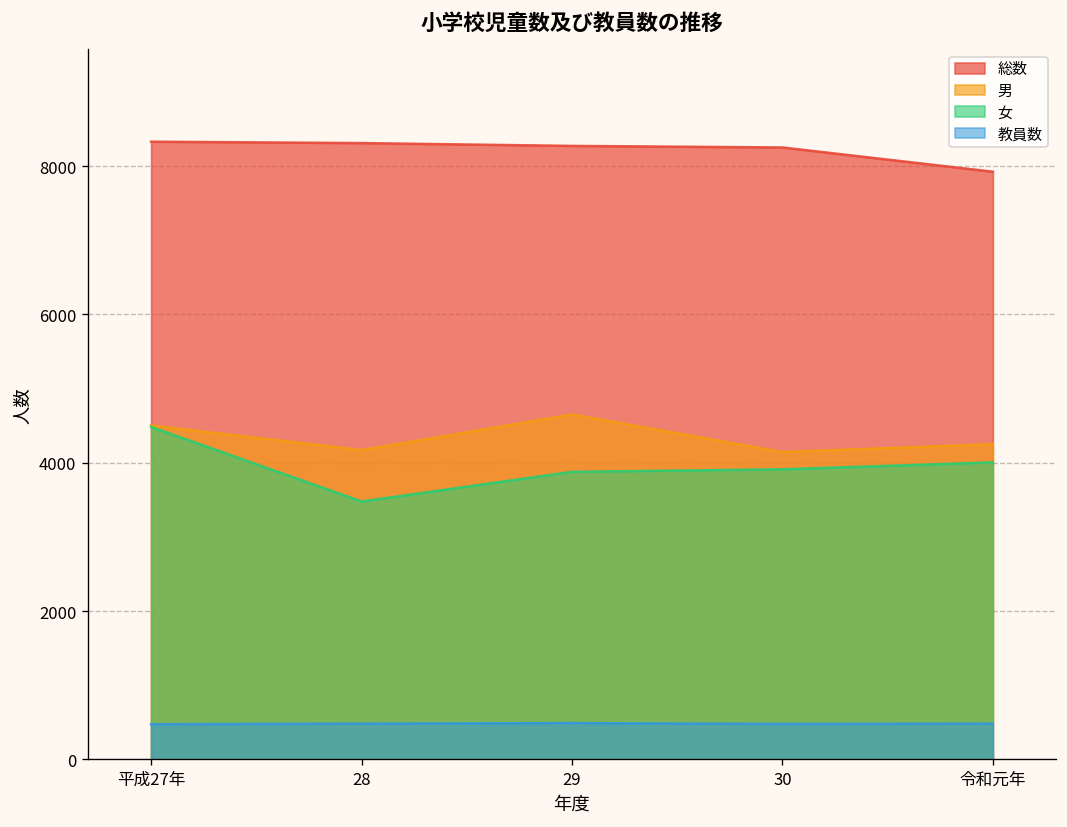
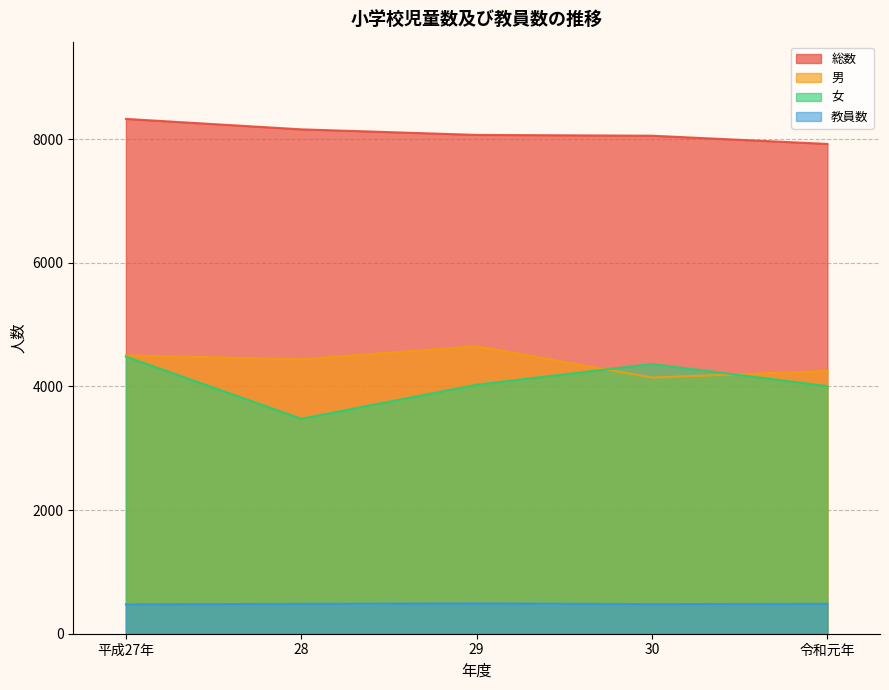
  {
    "総数": {
      "平成27年": 8300,
-     "28": 8300,
-     "29": 8300,
-     "30": 8300,
+     "28": 8200,
+     "29": 8100,
+     "30": 8100,
      "令和元年": 7900
    },
    "男": {
-     "28": 4200,
+     "28": 4400,
      "29": 4700,
      "30": 4100,
      "令和元年": 4300
    },
    "女": {
      "28": 3500,
-     "29": 3900,
-     "30": 3900,
+     "29": 4000,
+     "30": 4400,
      "令和元年": 4000
    },
    "教員数": {
      "平成27年": 500,
      "28": 500,
      "29": 500,
      "30": 500,
      "令和元年": 500
    }
  }
